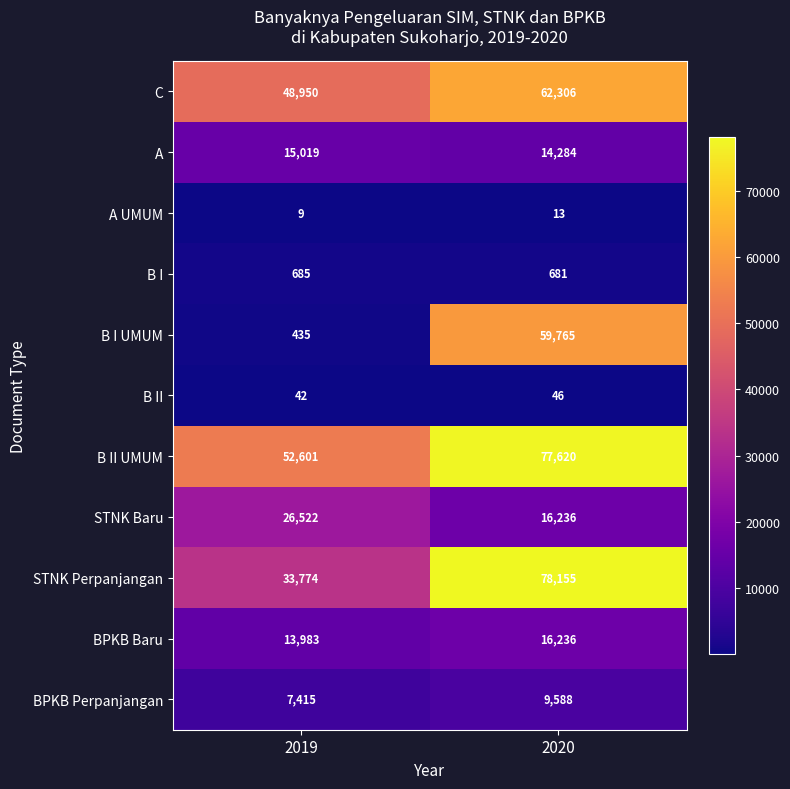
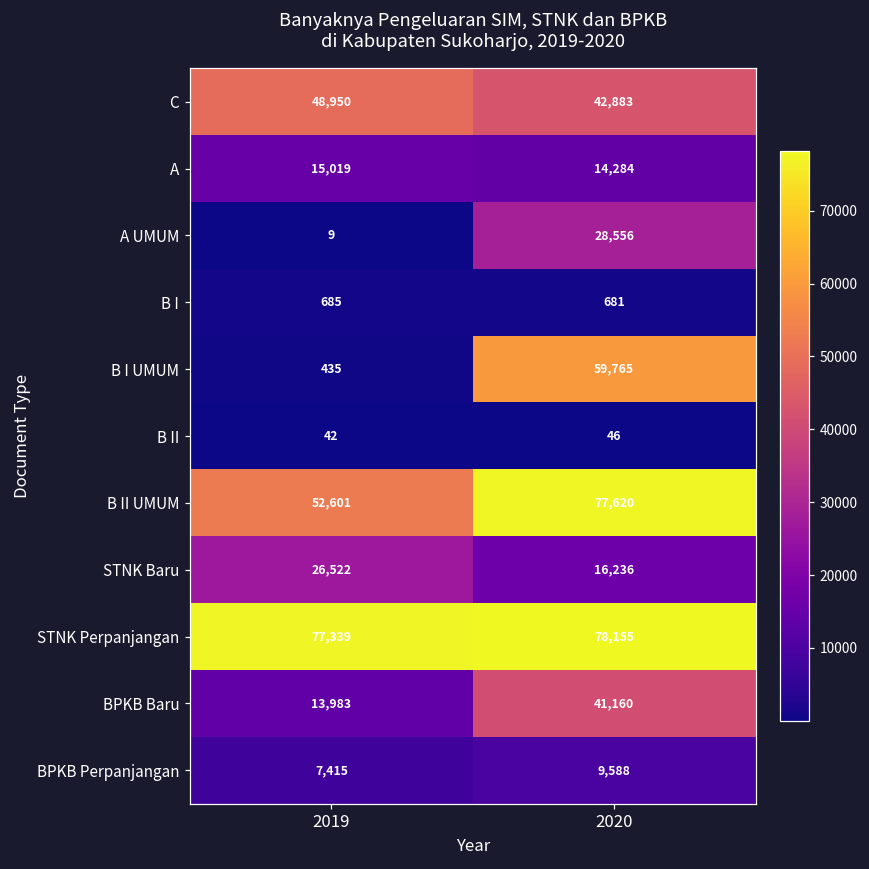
  {
    "C": {
      "2019": "48,950",
-     "2020": "62,306"
+     "2020": "42,883"
    },
    "A": {
      "2019": "15,019",
      "2020": "14,284"
    },
    "A UMUM": {
      "2019": "9",
-     "2020": "13"
+     "2020": "28,556"
    },
    "B I": {
      "2019": "685",
      "2020": "681"
    },
    "B I UMUM": {
      "2019": "435",
      "2020": "59,765"
    },
    "B II": {
      "2019": "42",
      "2020": "46"
    },
    "B II UMUM": {
      "2019": "52,601",
      "2020": "77,620"
    },
    "STNK Baru": {
      "2019": "26,522",
      "2020": "16,236"
    },
    "STNK Perpanjangan": {
-     "2019": "33,774",
+     "2019": "77,339",
      "2020": "78,155"
    },
    "BPKB Baru": {
      "2019": "13,983",
-     "2020": "16,236"
+     "2020": "41,160"
    },
    "BPKB Perpanjangan": {
      "2019": "7,415",
      "2020": "9,588"
    }
  }
